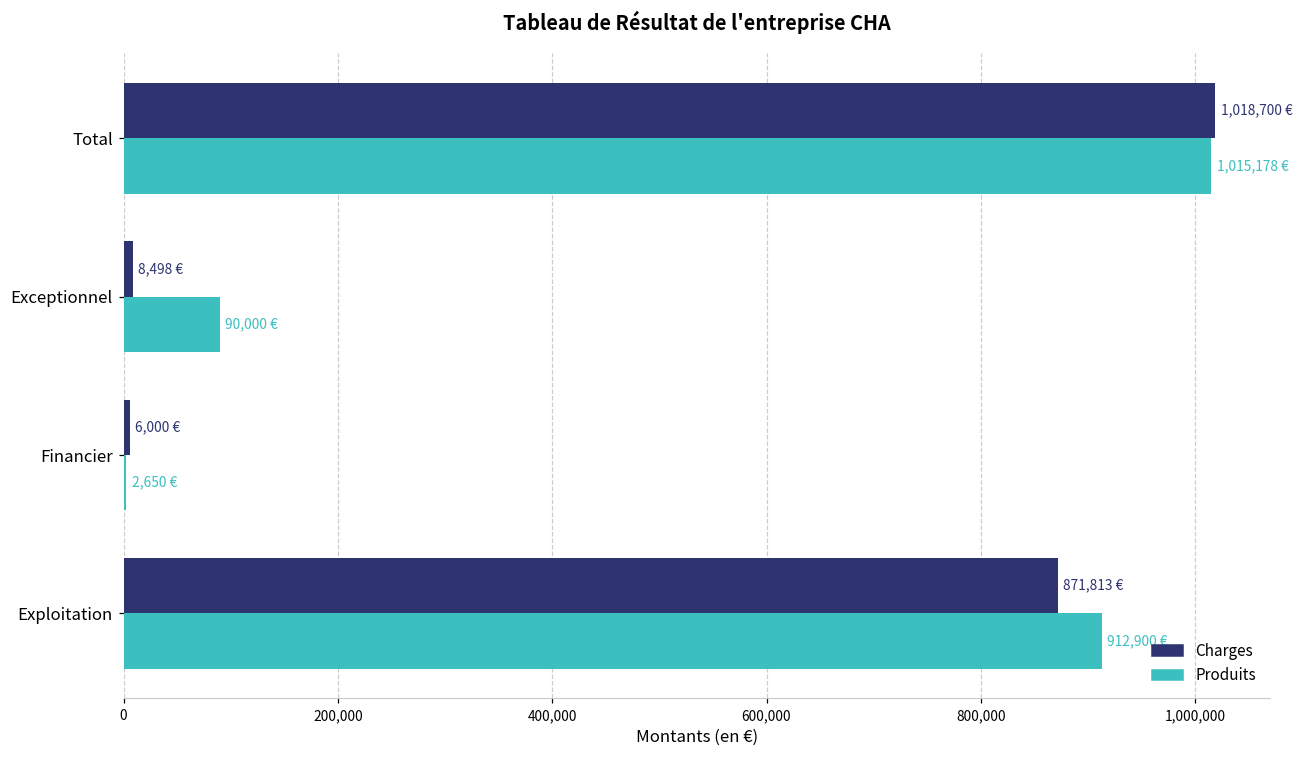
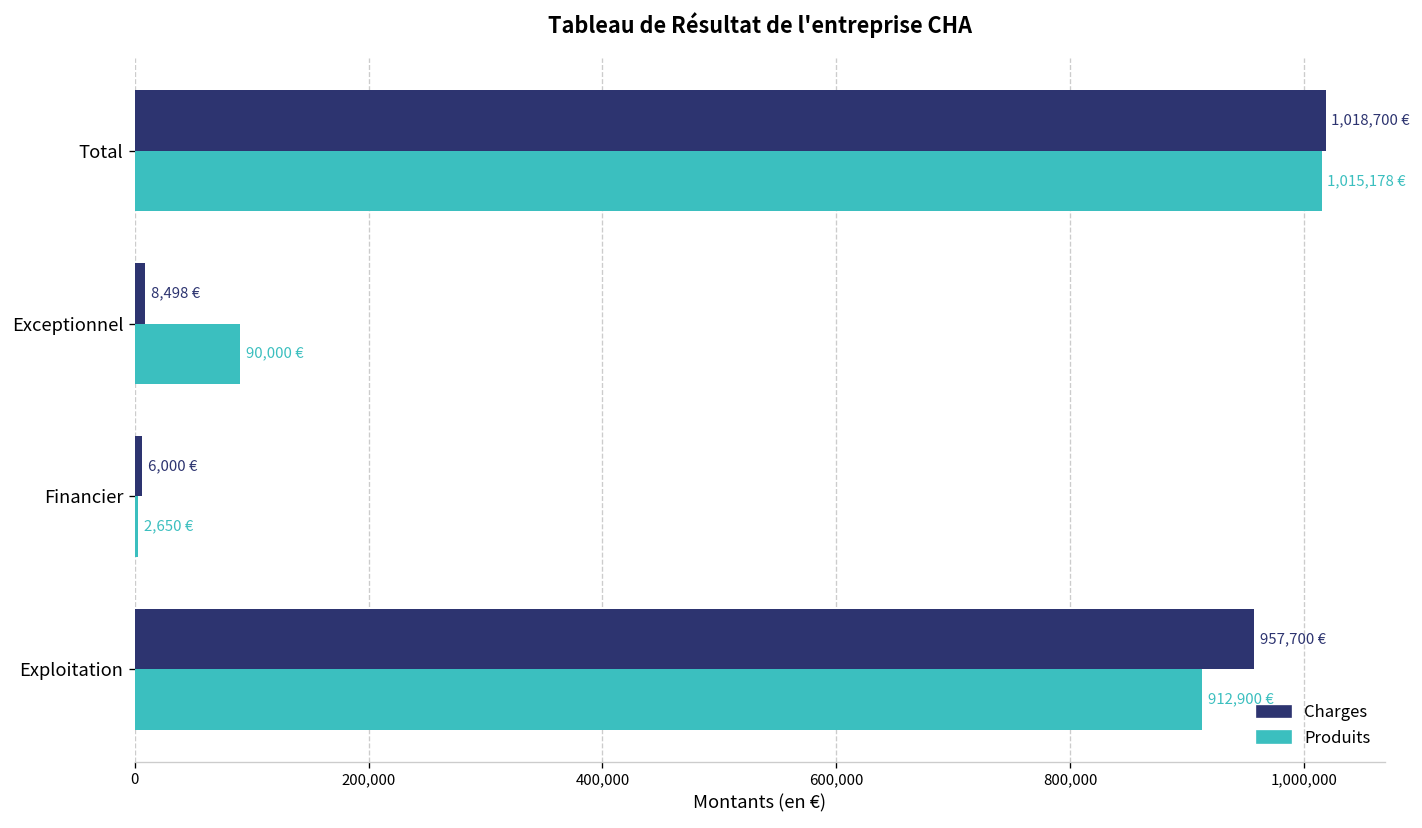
  {
    "Charges": {
      "Total": "1,018,700",
      "Exceptionnel": "8,498",
      "Financier": "6,000",
-     "Exploitation": "871,813"
+     "Exploitation": "957,700"
    },
    "Produits": {
      "Total": "1,015,178",
      "Exceptionnel": "90,000",
      "Financier": "2,650",
      "Exploitation": "912,900"
    }
  }
